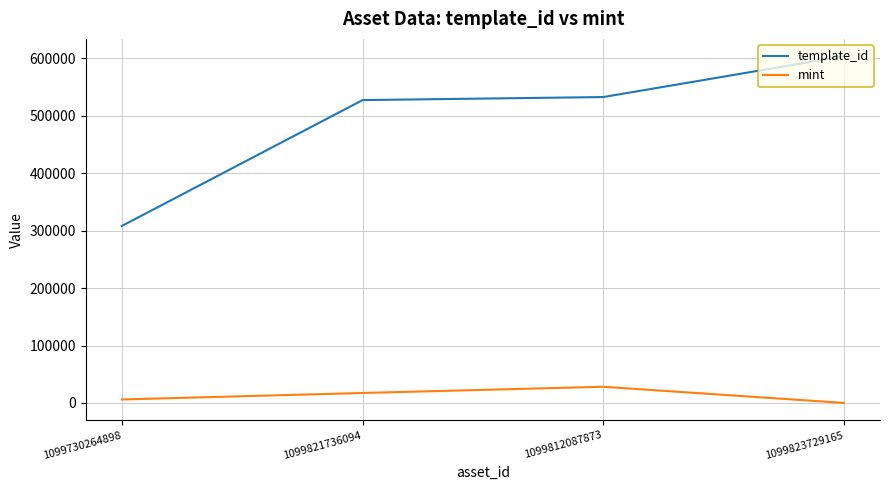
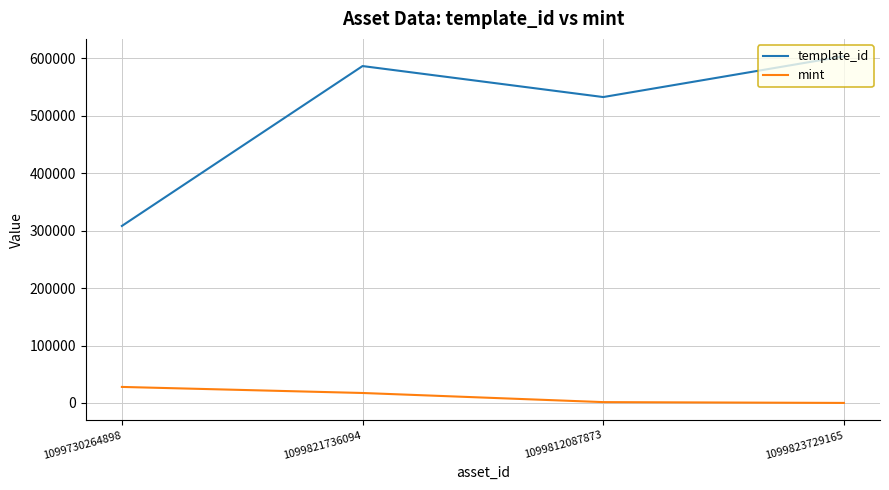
  {
    "template_id": {
      "1099730264898": 310000,
-     "1099821736094": 530000,
+     "1099821736094": 590000,
      "1099812087873": 530000
    },
    "mint": {
-     "1099730264898": 10000,
+     "1099730264898": 30000,
      "1099821736094": 20000,
-     "1099812087873": 30000,
+     "1099812087873": 0,
      "1099823729165": 0
    }
  }
